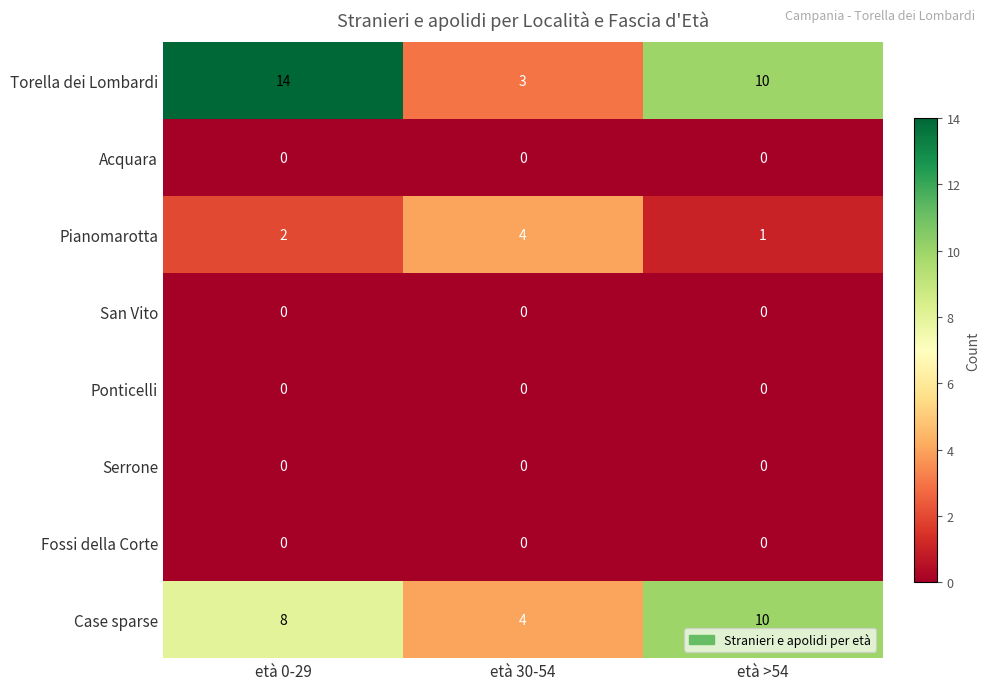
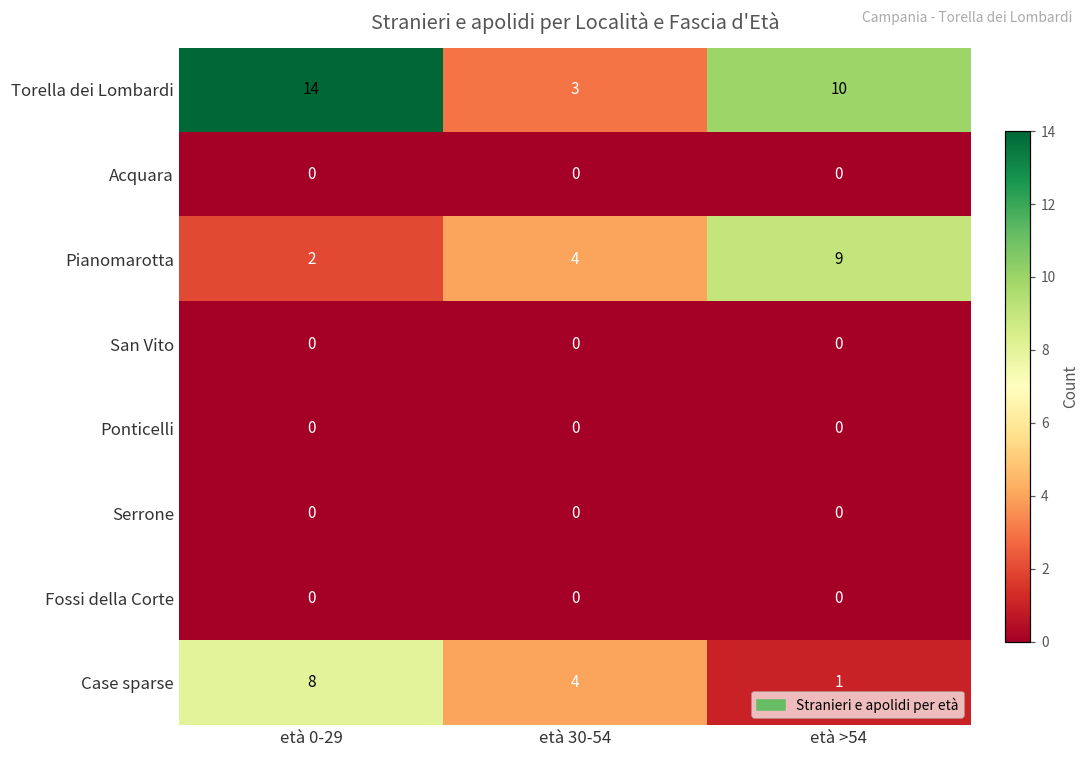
  {
    "Torella dei Lombardi": {
      "età 0-29": 14,
      "età 30-54": 3,
      "età >54": 10
    },
    "Acquara": {
      "età 0-29": 0,
      "età 30-54": 0,
      "età >54": 0
    },
    "Pianomarotta": {
      "età 0-29": 2,
      "età 30-54": 4,
-     "età >54": 1
+     "età >54": 9
    },
    "San Vito": {
      "età 0-29": 0,
      "età 30-54": 0,
      "età >54": 0
    },
    "Ponticelli": {
      "età 0-29": 0,
      "età 30-54": 0,
      "età >54": 0
    },
    "Serrone": {
      "età 0-29": 0,
      "età 30-54": 0,
      "età >54": 0
    },
    "Fossi della Corte": {
      "età 0-29": 0,
      "età 30-54": 0,
      "età >54": 0
    },
    "Case sparse": {
      "età 0-29": 8,
      "età 30-54": 4,
-     "età >54": 10
+     "età >54": 1
    }
  }
